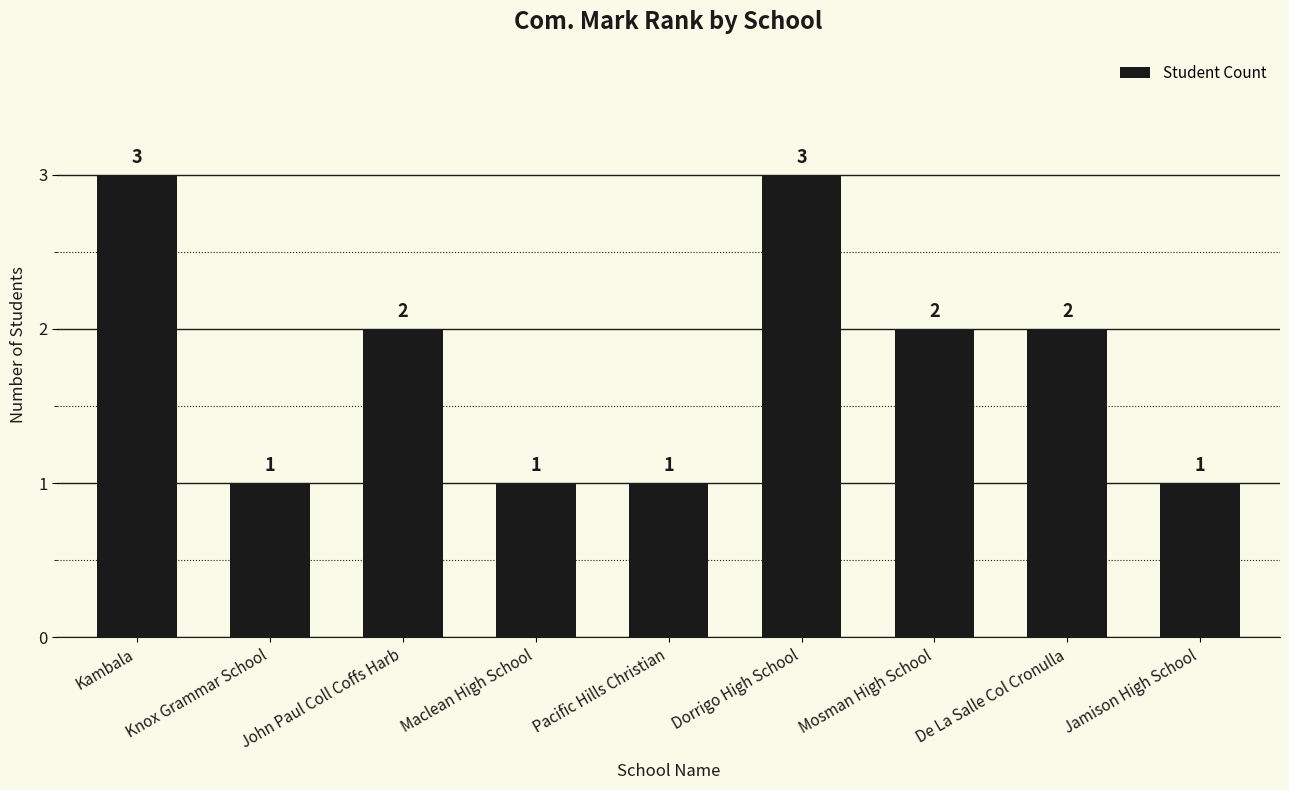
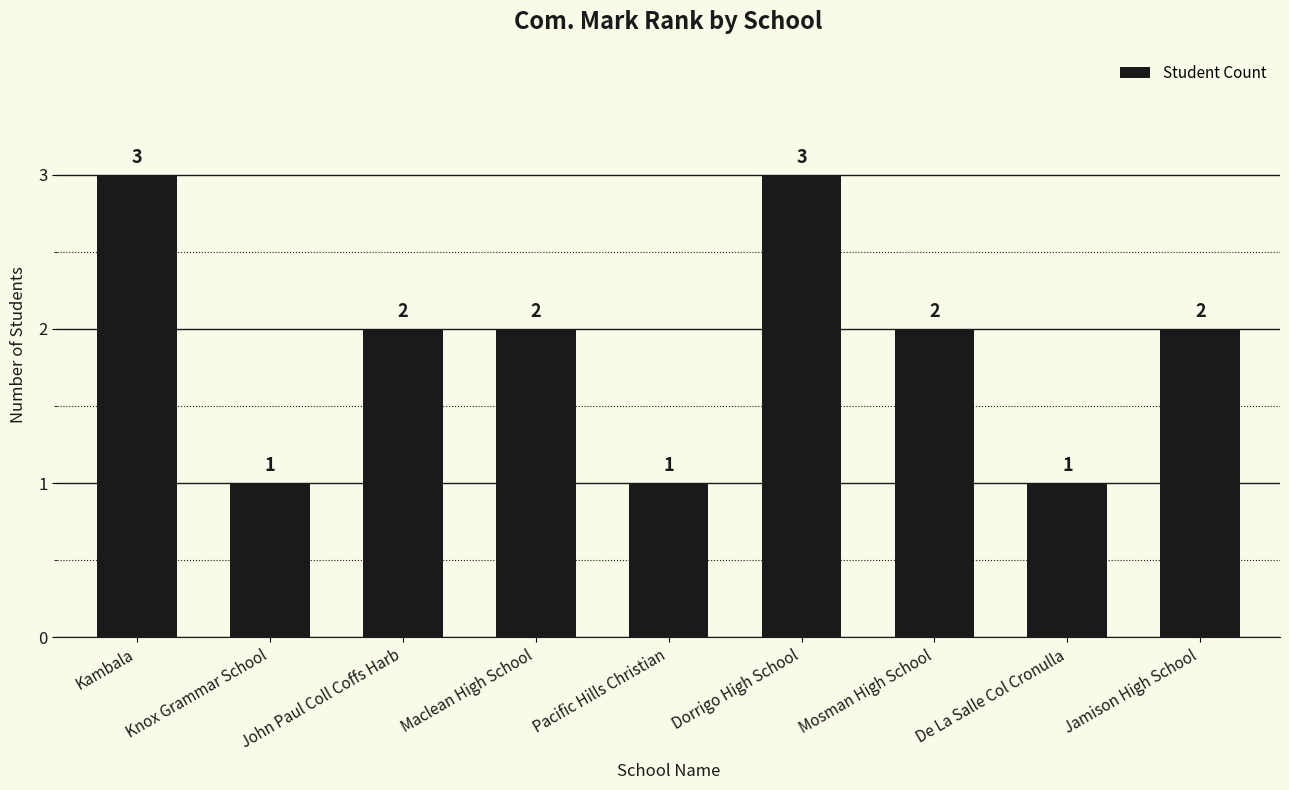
  {
    "Kambala": 3,
    "Knox Grammar School": 1,
    "John Paul Coll Coffs Harb": 2,
-   "Maclean High School": 1,
+   "Maclean High School": 2,
    "Pacific Hills Christian": 1,
    "Dorrigo High School": 3,
    "Mosman High School": 2,
-   "De La Salle Col Cronulla": 2,
-   "Jamison High School": 1
+   "De La Salle Col Cronulla": 1,
+   "Jamison High School": 2
  }
